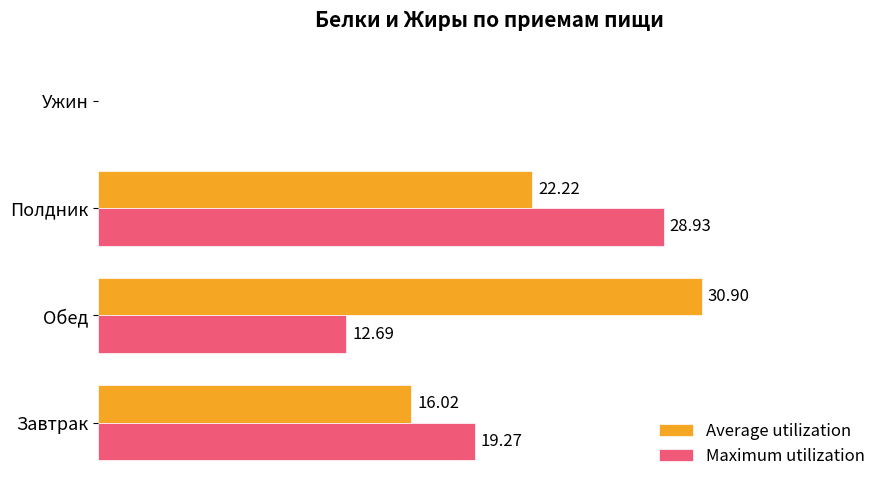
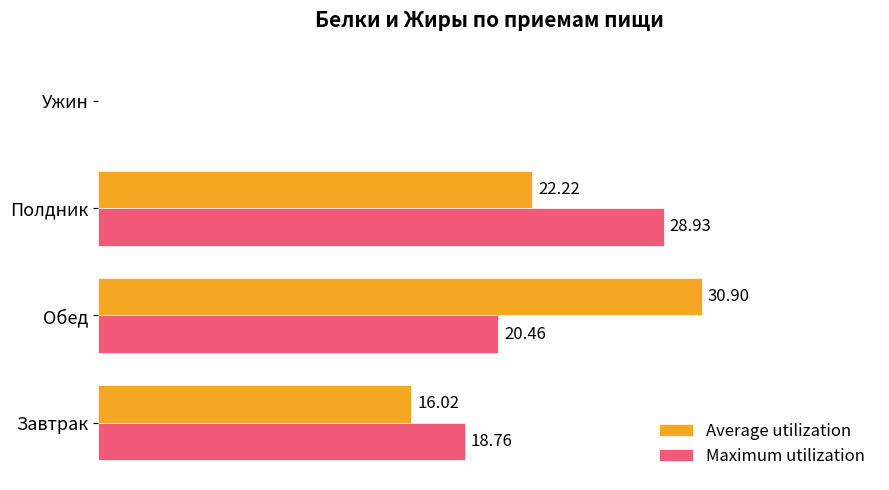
  {
    "Average utilization": {
      "Полдник": 22.22,
      "Обед": 30.90,
      "Завтрак": 16.02
    },
    "Maximum utilization": {
      "Полдник": 28.93,
-     "Обед": 12.69,
-     "Завтрак": 19.27
+     "Обед": 20.46,
+     "Завтрак": 18.76
    }
  }
